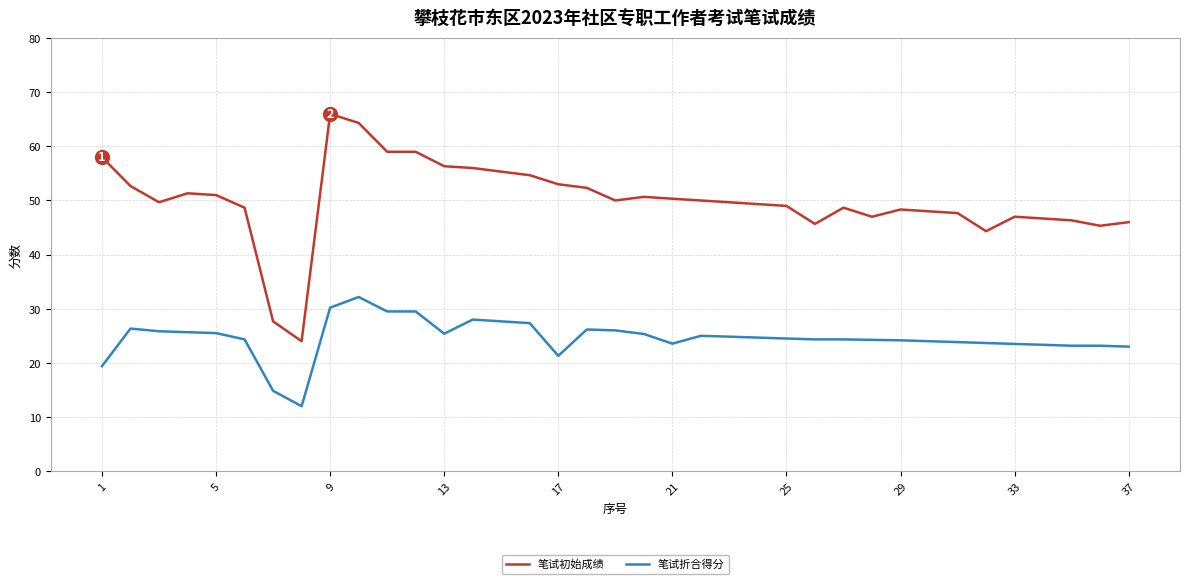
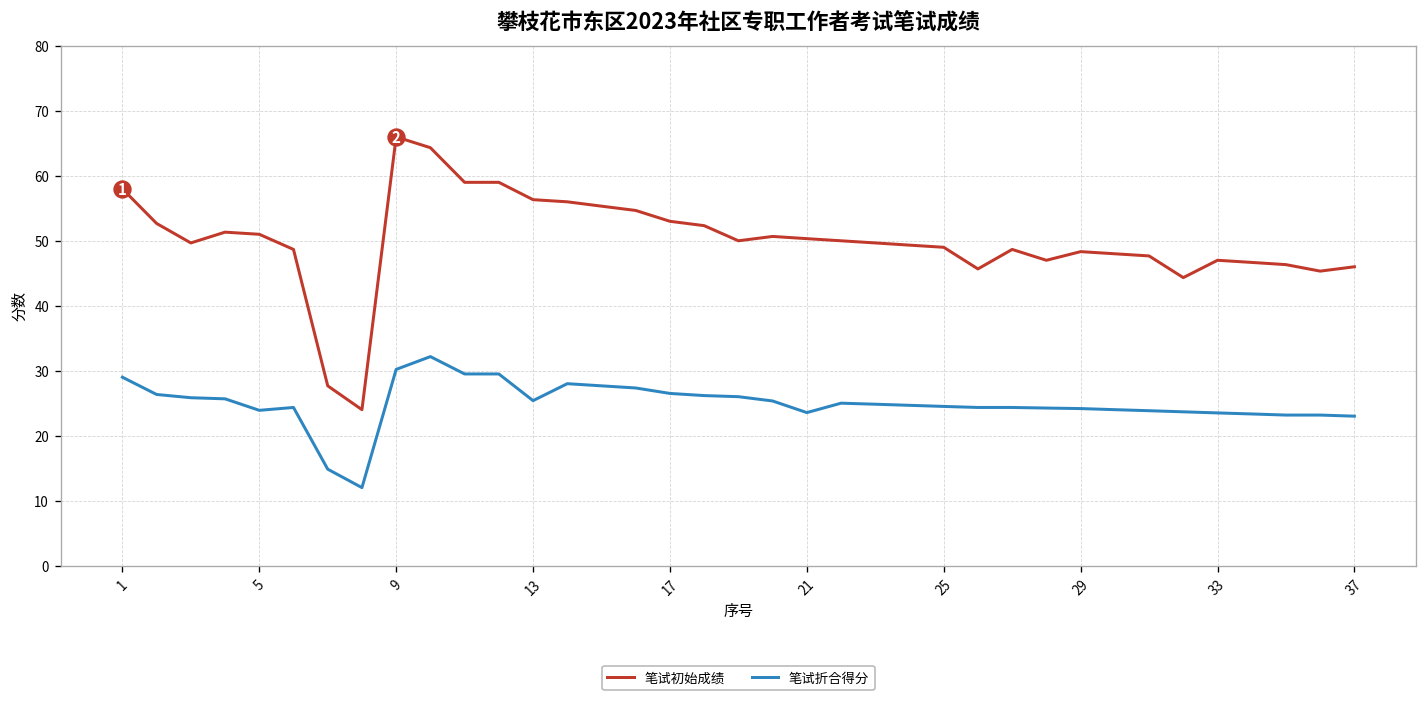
  {
    "笔试折合得分": {
-     "1": 19,
-     "5": 26,
+     "1": 29,
+     "5": 24,
      "9": 30,
      "13": 25,
-     "17": 21,
+     "17": 27,
      "21": 24,
      "25": 25,
      "29": 24,
      "33": 24,
      "37": 23
    }
  }
